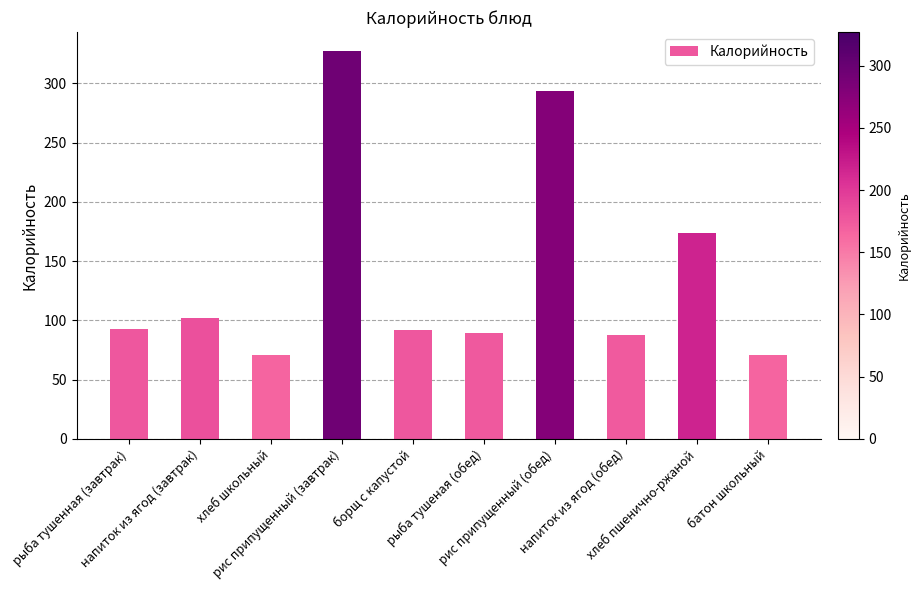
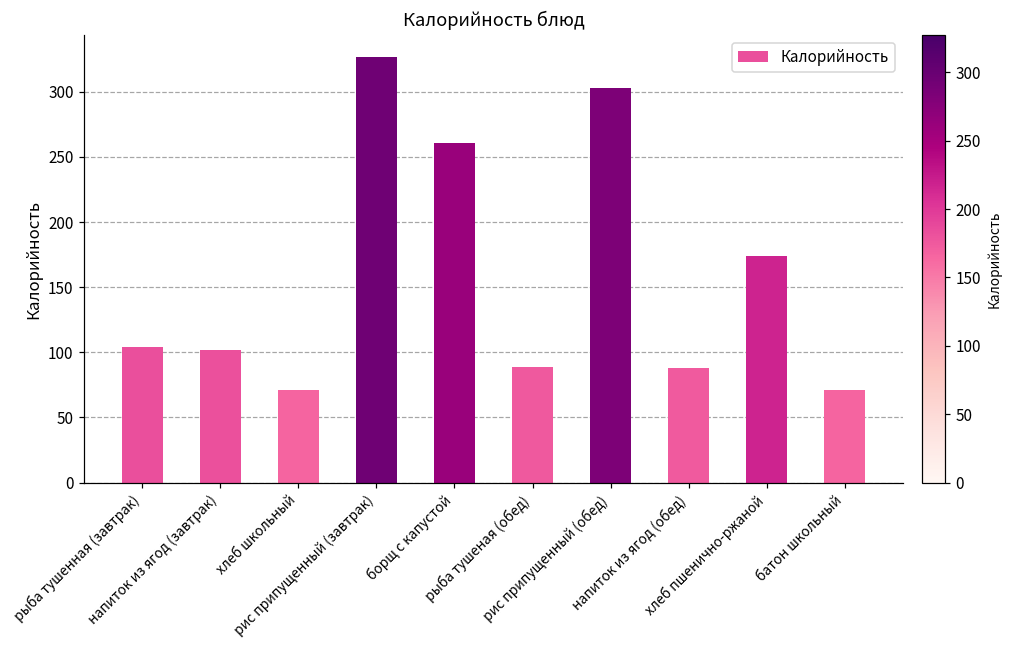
  {
-   "рыба тушенная (завтрак)": 93,
+   "рыба тушенная (завтрак)": 104,
    "напиток из ягод (завтрак)": 102,
    "хлеб школьный": 71,
    "рис припущенный (завтрак)": 327,
-   "борщ с капустой": 92,
+   "борщ с капустой": 261,
    "рыба тушеная (обед)": 89,
-   "рис припущенный (обед)": 294,
+   "рис припущенный (обед)": 303,
    "напиток из ягод (обед)": 88,
    "хлеб пшенично-ржаной": 174,
    "батон школьный": 71
  }
